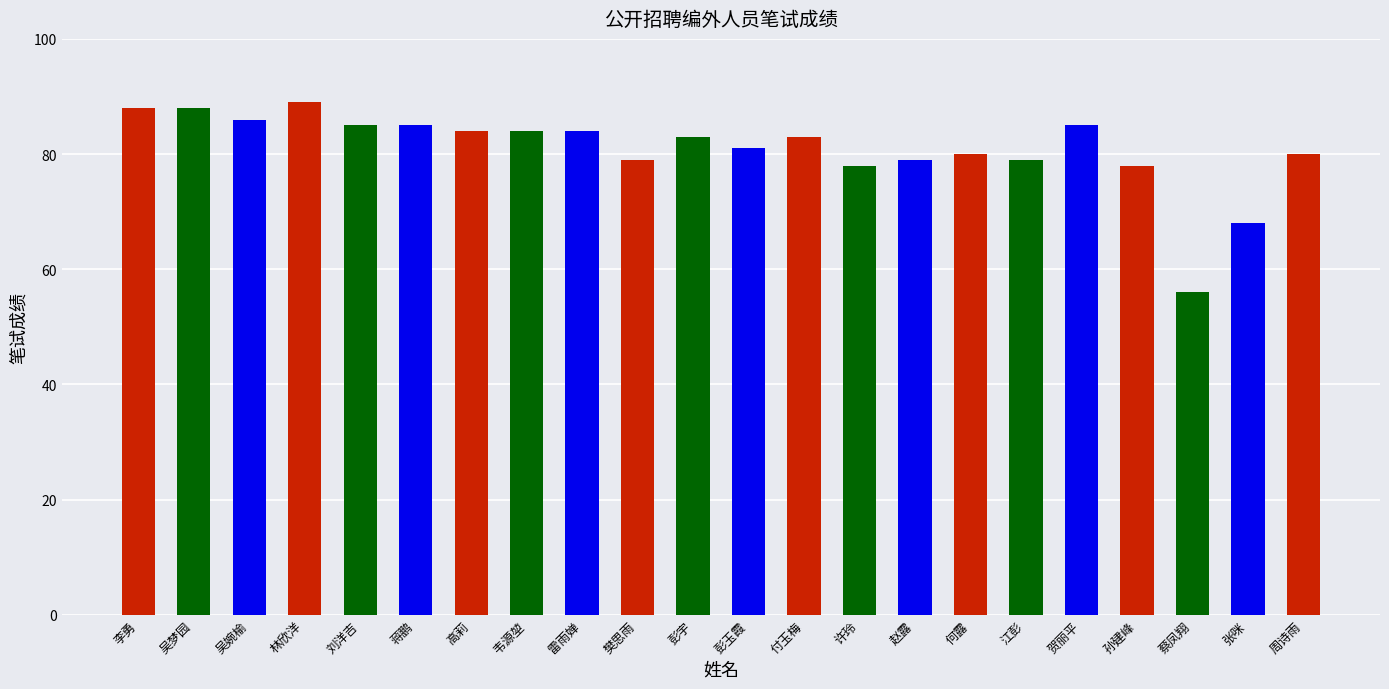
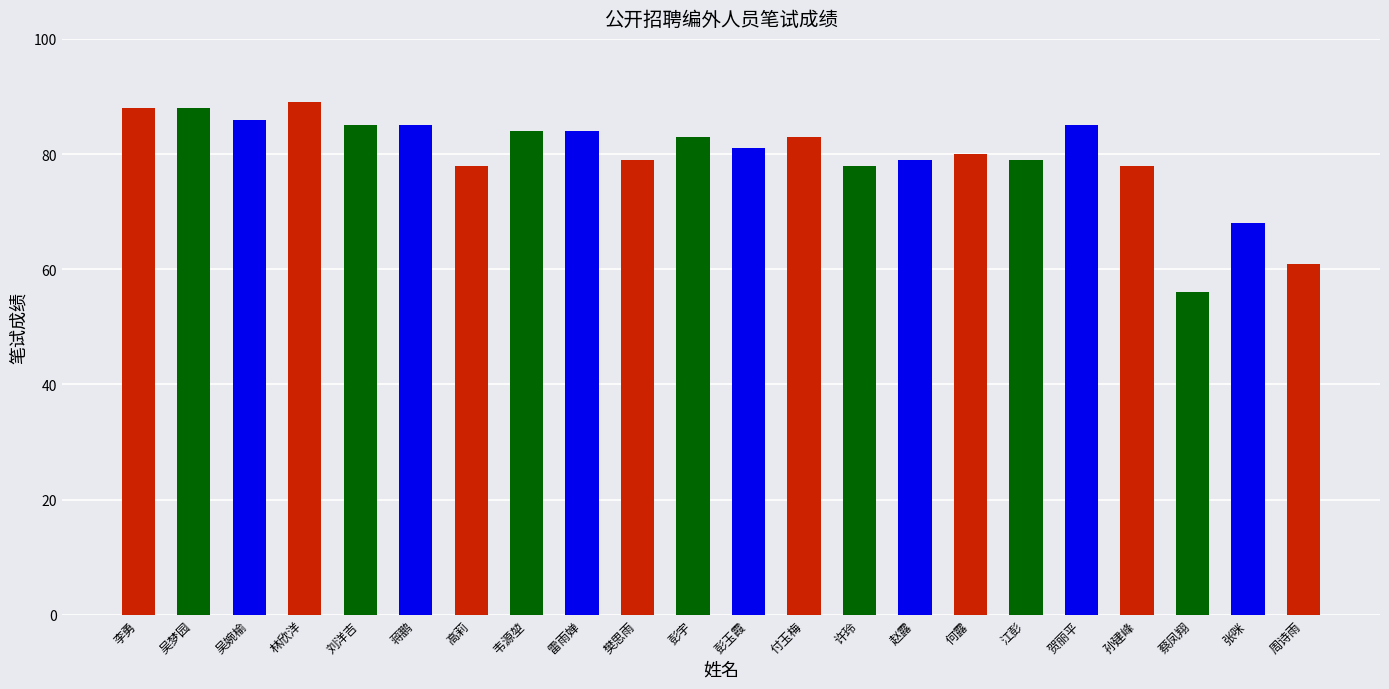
  {
    "李勇": 88,
    "吴梦园": 88,
    "吴婉榆": 86,
    "林欣洋": 89,
    "刘洋吉": 85,
    "蒋鹏": 85,
-   "高莉": 84,
+   "高莉": 78,
    "韦源堃": 84,
    "雷雨婵": 84,
    "樊思雨": 79,
    "彭宇": 83,
    "彭玉霞": 81,
    "付玉梅": 83,
    "许玲": 78,
    "赵露": 79,
    "何露": 80,
    "江彭": 79,
    "贺丽平": 85,
    "孙建峰": 78,
    "蔡凤翔": 56,
    "张咪": 68,
-   "周诗雨": 80
+   "周诗雨": 61
  }
